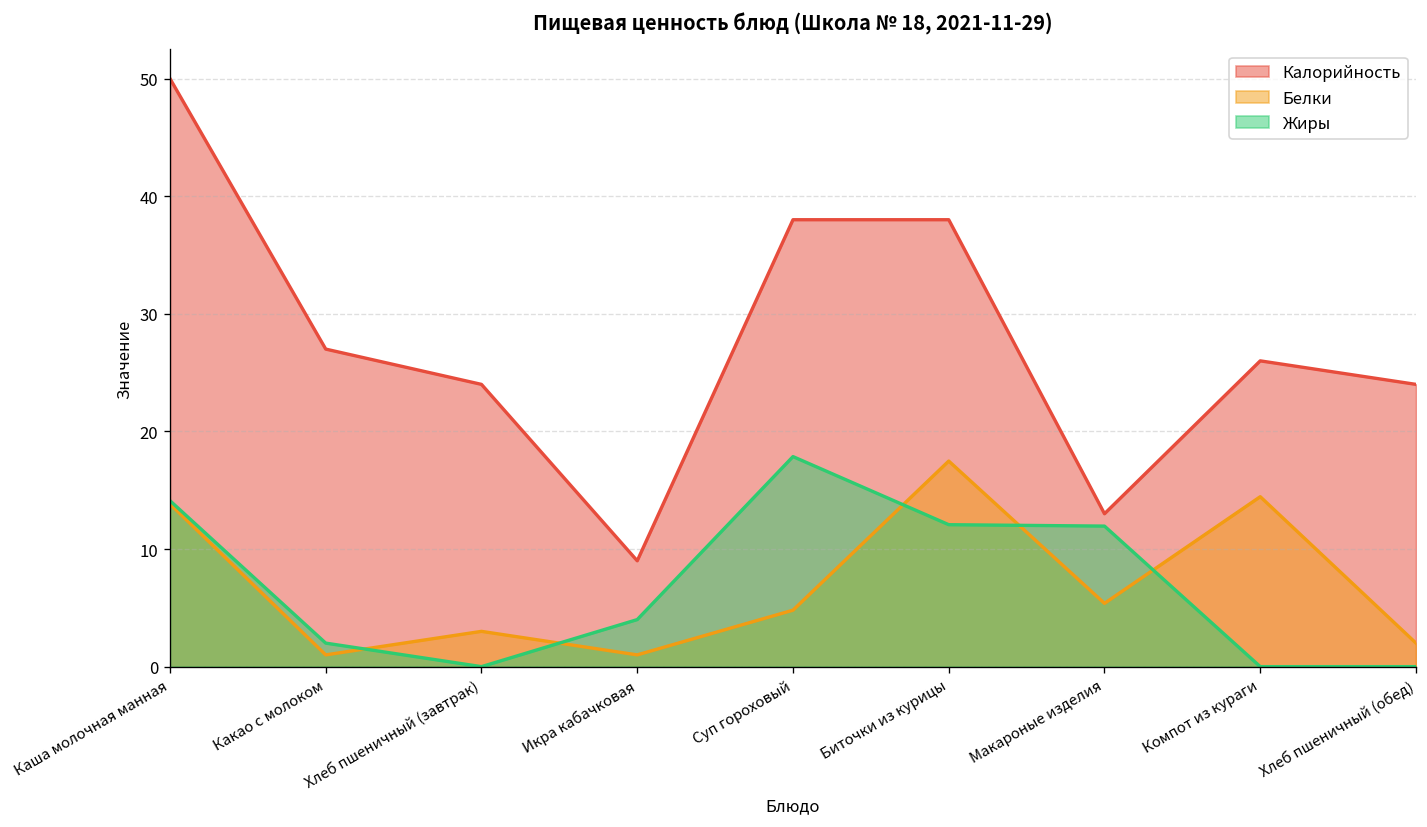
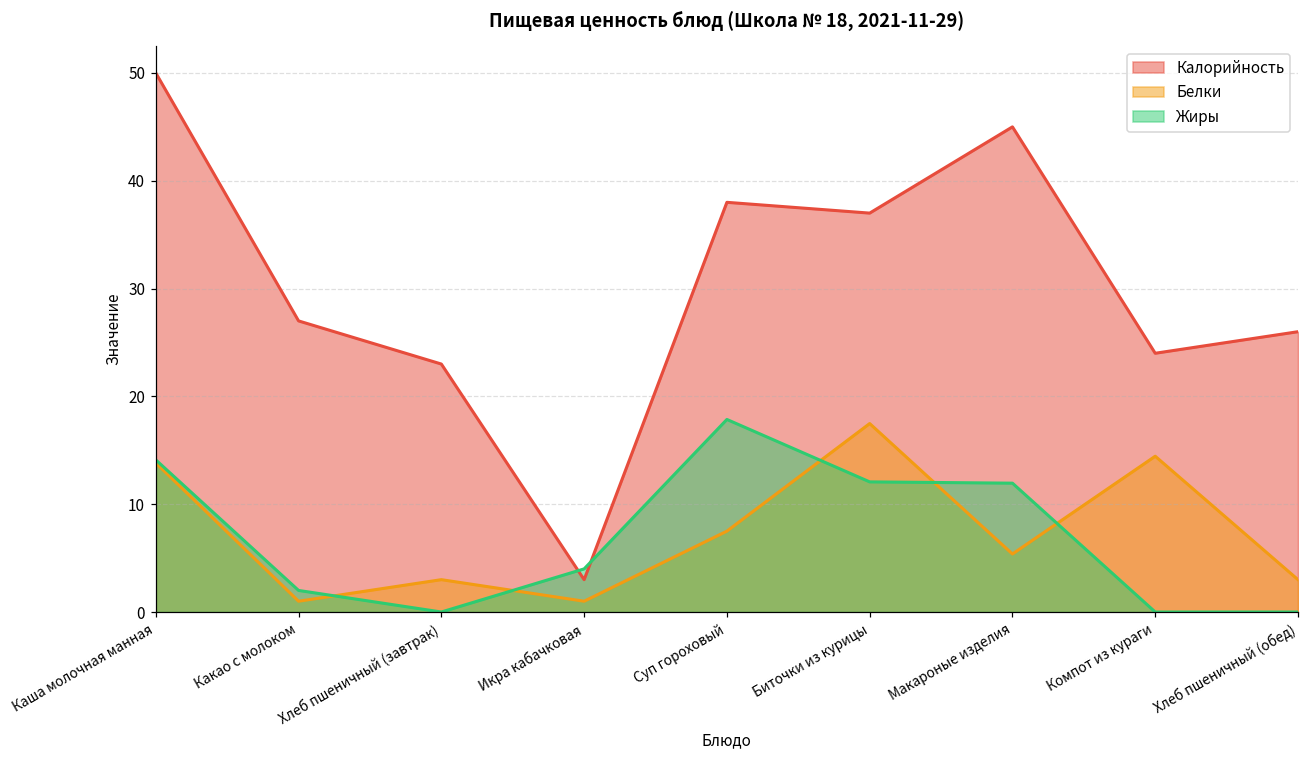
  {
    "Калорийность": {
      "Каша молочная манная": 50,
      "Какао с молоком": 27,
-     "Хлеб пшеничный (завтрак)": 24,
-     "Икра кабачковая": 9,
+     "Хлеб пшеничный (завтрак)": 23,
+     "Икра кабачковая": 3,
      "Суп гороховый": 38,
-     "Биточки из курицы": 38,
-     "Макароные изделия": 13,
-     "Компот из кураги": 26,
-     "Хлеб пшеничный (обед)": 24
+     "Биточки из курицы": 37,
+     "Макароные изделия": 45,
+     "Компот из кураги": 24,
+     "Хлеб пшеничный (обед)": 26
    },
    "Белки": {
      "Каша молочная манная": 14,
      "Какао с молоком": 1,
      "Хлеб пшеничный (завтрак)": 3,
      "Икра кабачковая": 1,
-     "Суп гороховый": 5,
+     "Суп гороховый": 8,
      "Биточки из курицы": 17,
      "Макароные изделия": 5,
      "Компот из кураги": 14,
-     "Хлеб пшеничный (обед)": 2
+     "Хлеб пшеничный (обед)": 3
    },
    "Жиры": {
      "Каша молочная манная": 14,
      "Какао с молоком": 2,
      "Хлеб пшеничный (завтрак)": 0,
      "Икра кабачковая": 4,
      "Суп гороховый": 18,
      "Биточки из курицы": 12,
      "Макароные изделия": 12,
      "Компот из кураги": 0,
      "Хлеб пшеничный (обед)": 0
    }
  }
